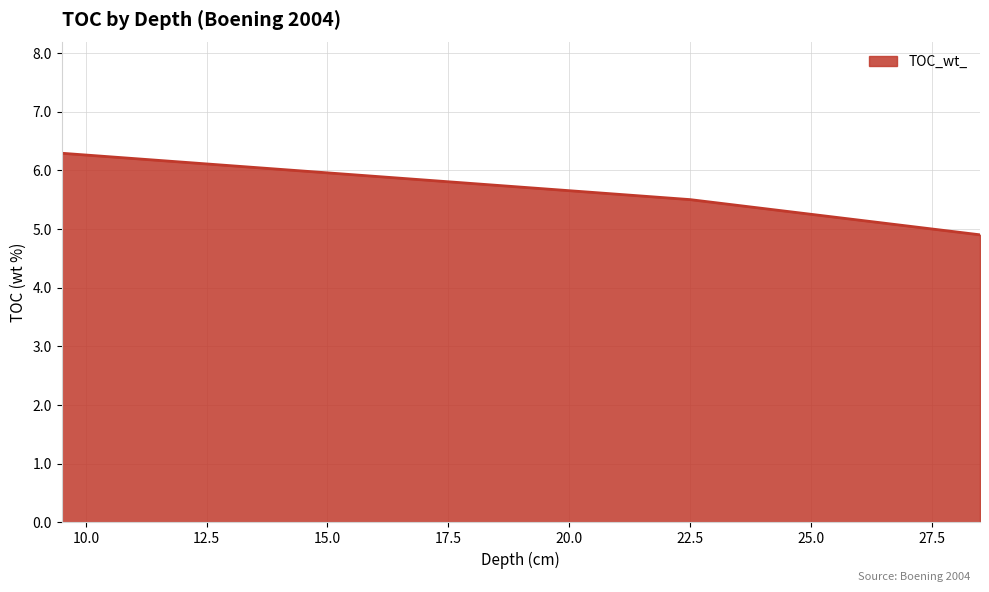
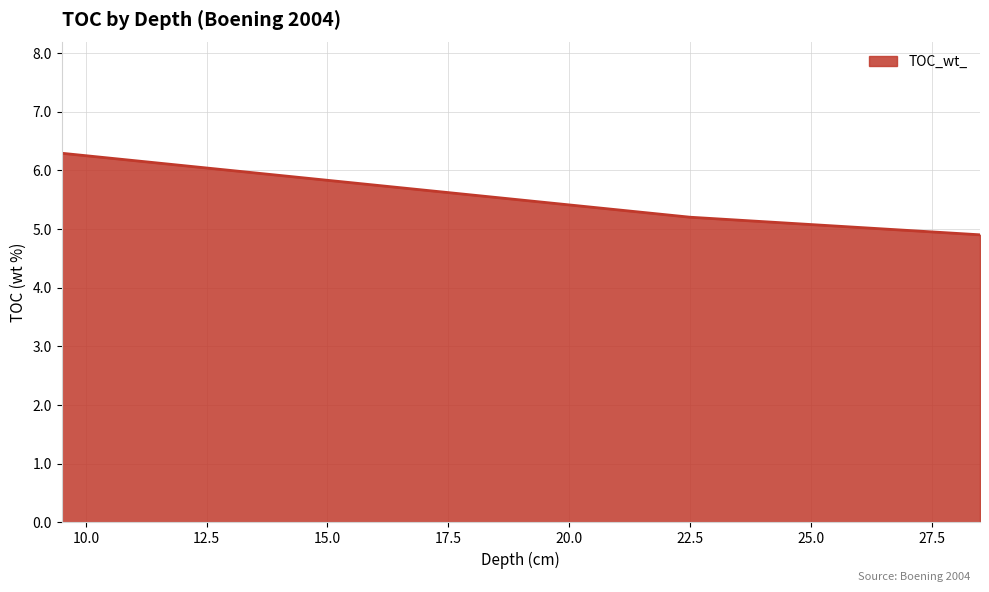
  {
-   "22.5": 5.5
+   "22.5": 5.2
  }
